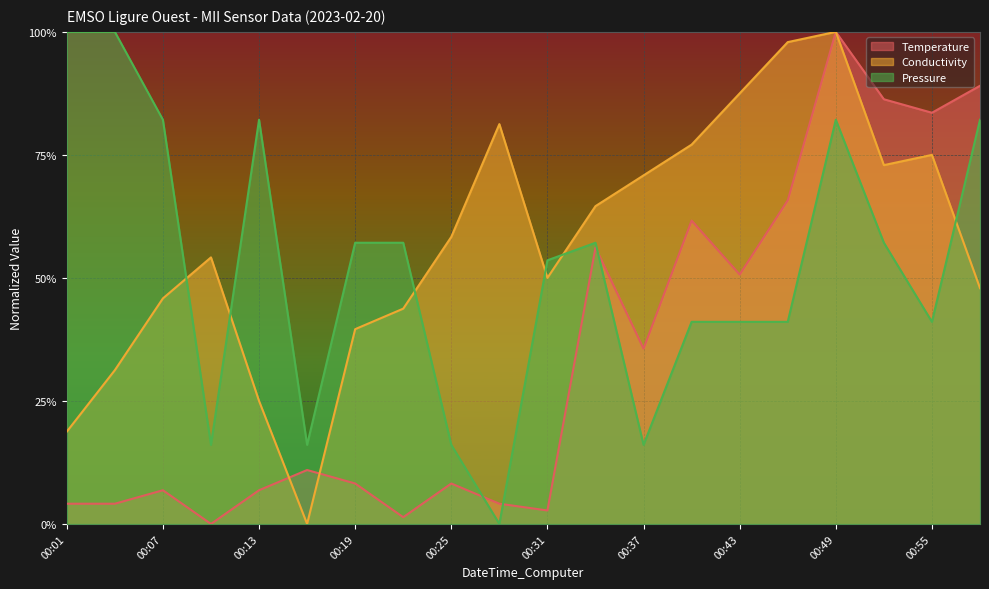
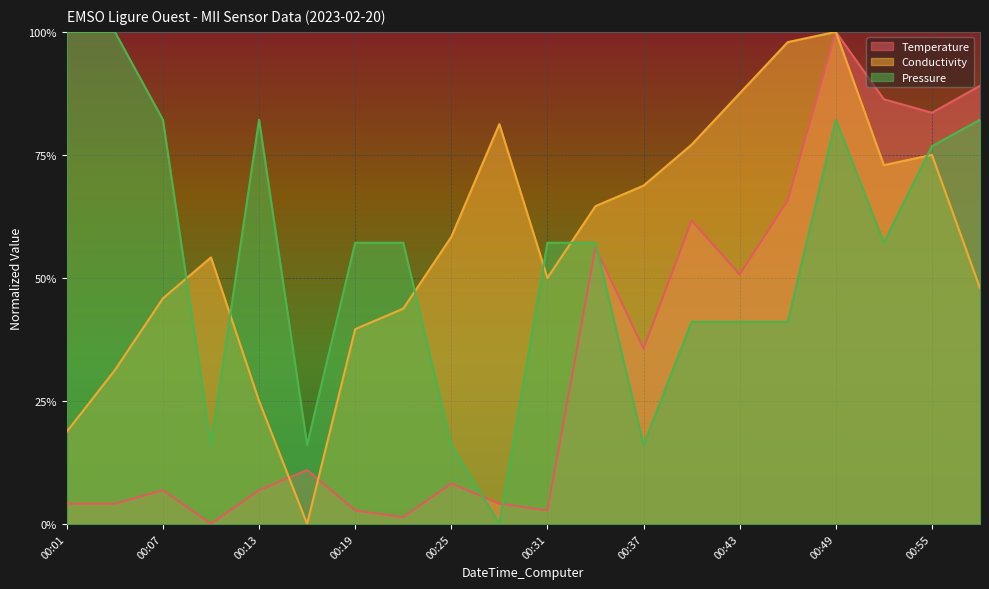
  {
    "Temperature": {
      "00:01": "4%",
      "00:07": "7%",
      "00:13": "7%",
-     "00:19": "8%",
+     "00:19": "3%",
      "00:25": "8%",
      "00:31": "3%",
      "00:37": "36%",
      "00:43": "51%",
      "00:55": "84%"
    },
    "Conductivity": {
      "00:01": "19%",
      "00:07": "46%",
      "00:13": "25%",
      "00:19": "40%",
      "00:25": "58%",
      "00:31": "50%",
-     "00:37": "71%",
+     "00:37": "69%",
      "00:43": "88%",
      "00:55": "75%"
    },
    "Pressure": {
      "00:01": "100%",
      "00:07": "82%",
      "00:13": "82%",
      "00:19": "57%",
      "00:25": "16%",
-     "00:31": "54%",
+     "00:31": "57%",
      "00:37": "16%",
      "00:43": "41%",
      "00:49": "82%",
-     "00:55": "41%"
+     "00:55": "77%"
    }
  }
